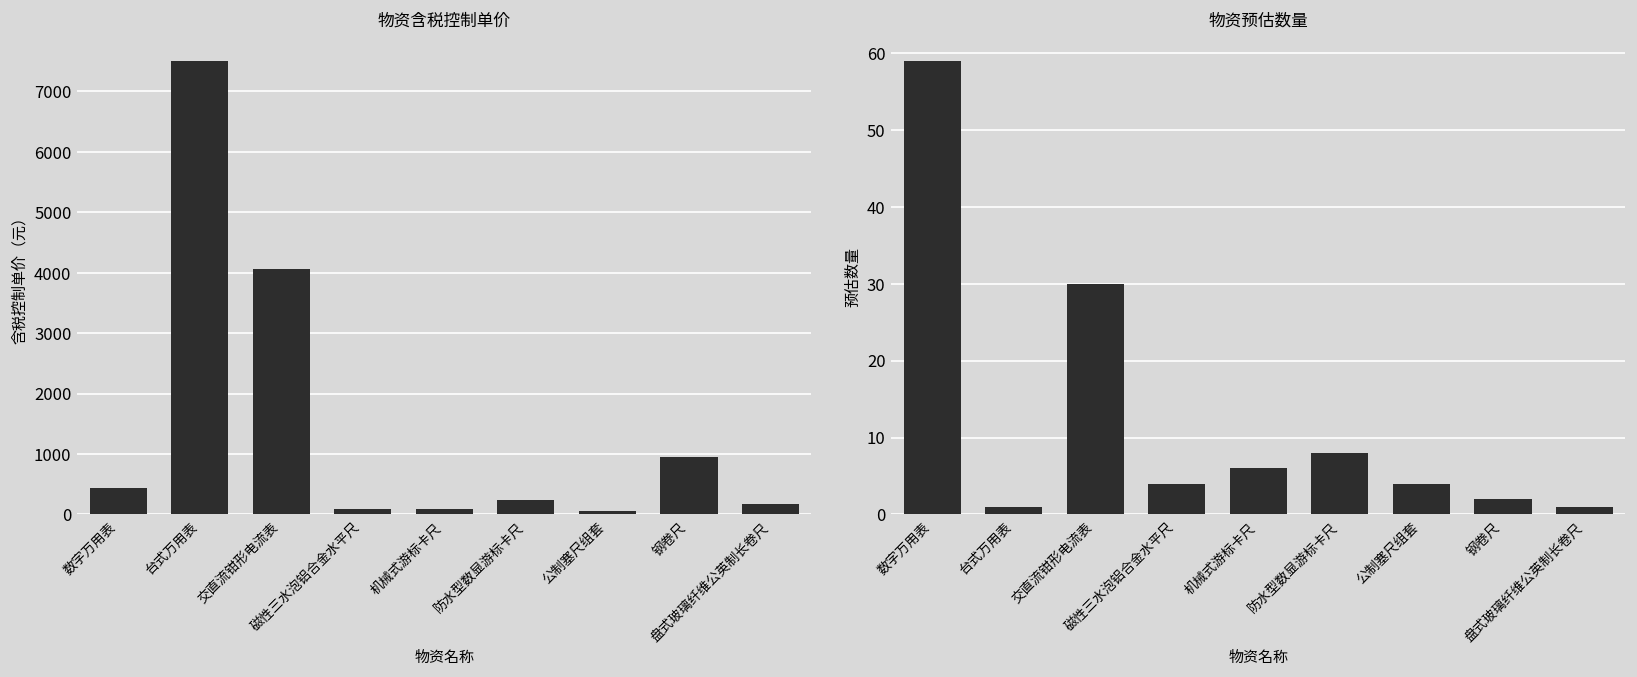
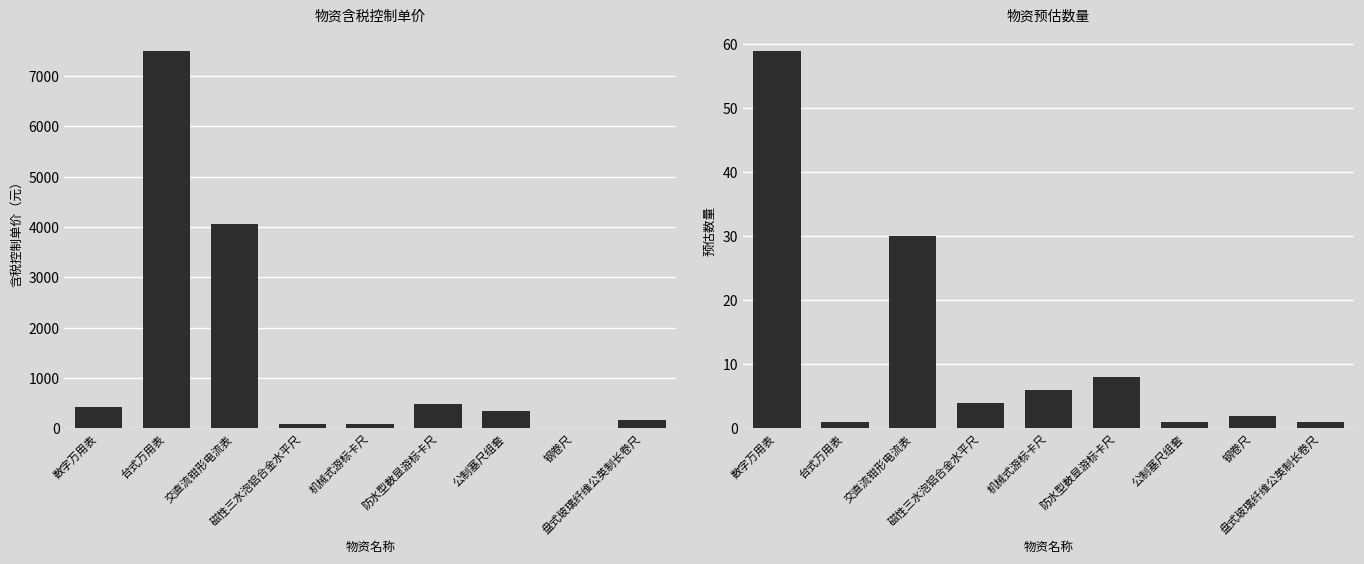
  {
    "物资含税控制单价": {
      "数字万用表": 400,
      "台式万用表": 7500,
      "交直流钳形电流表": 4100,
      "磁性三水泡铝合金水平尺": 100,
      "机械式游标卡尺": 100,
-     "防水型数显游标卡尺": 200,
-     "公制塞尺组套": 0,
-     "钢卷尺": 900,
+     "防水型数显游标卡尺": 500,
+     "公制塞尺组套": 300,
+     "钢卷尺": 0,
      "盘式玻璃纤维公英制长卷尺": 200
    },
    "物资预估数量": {
      "数字万用表": 59,
      "台式万用表": 1,
      "交直流钳形电流表": 30,
      "磁性三水泡铝合金水平尺": 4,
      "机械式游标卡尺": 6,
      "防水型数显游标卡尺": 8,
-     "公制塞尺组套": 4,
+     "公制塞尺组套": 1,
      "钢卷尺": 2,
      "盘式玻璃纤维公英制长卷尺": 1
    }
  }
